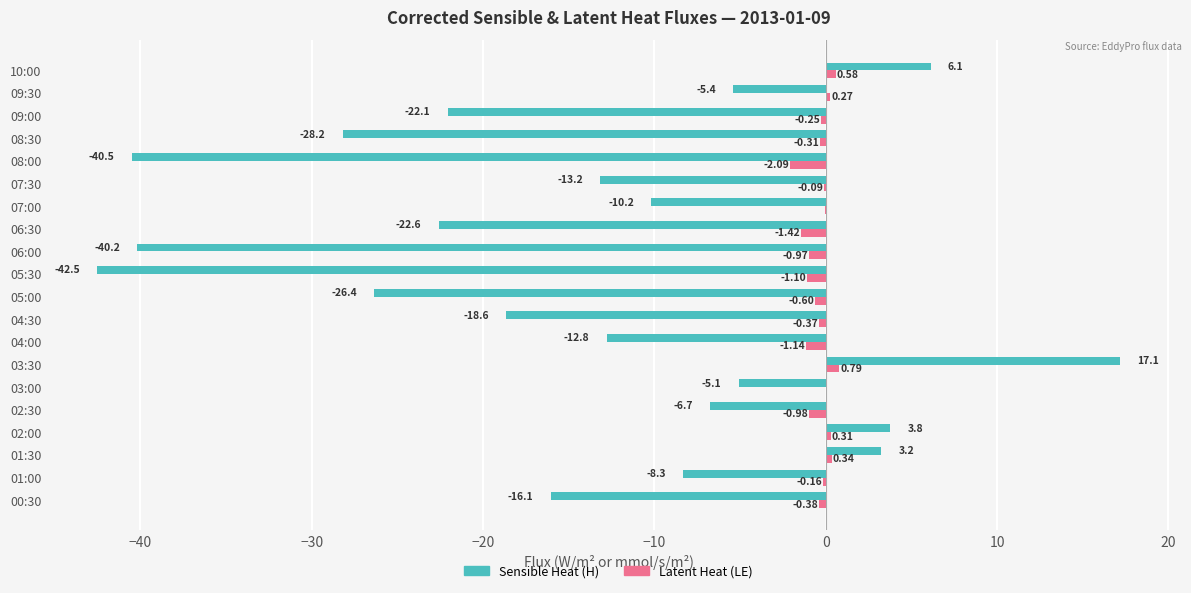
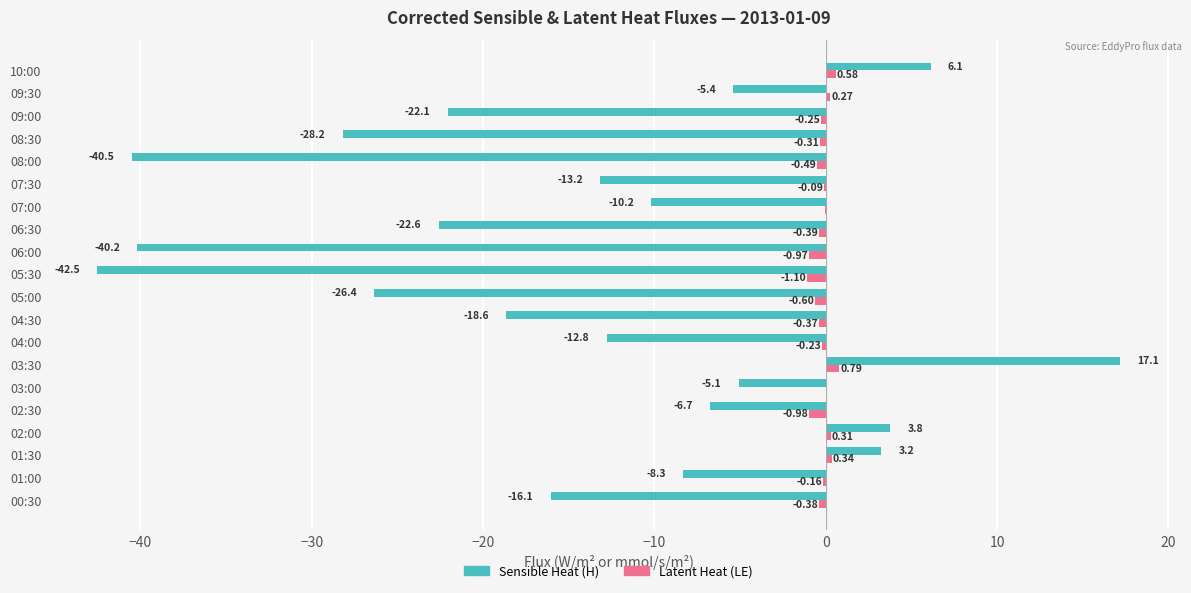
  {
    "Sensible Heat (H)": {
      "10:00": 6.1,
      "09:30": -5.4,
      "09:00": -22.1,
      "08:30": -28.2,
      "08:00": -40.5,
      "07:30": -13.2,
      "07:00": -10.2,
      "06:30": -22.6,
      "06:00": -40.2,
      "05:30": -42.5,
      "05:00": -26.4,
      "04:30": -18.6,
      "04:00": -12.8,
      "03:30": 17.1,
      "03:00": -5.1,
      "02:30": -6.7,
      "02:00": 3.8,
      "01:30": 3.2,
      "01:00": -8.3,
      "00:30": -16.1
    },
    "Latent Heat (LE)": {
      "10:00": 0.58,
      "09:30": 0.27,
      "09:00": -0.25,
      "08:30": -0.31,
-     "08:00": -2.09,
+     "08:00": -0.49,
      "07:30": -0.09,
-     "06:30": -1.42,
+     "06:30": -0.39,
      "06:00": -0.97,
      "05:30": -1.10,
      "05:00": -0.60,
      "04:30": -0.37,
-     "04:00": -1.14,
+     "04:00": -0.23,
      "03:30": 0.79,
      "02:30": -0.98,
      "02:00": 0.31,
      "01:30": 0.34,
      "01:00": -0.16,
      "00:30": -0.38
    }
  }
